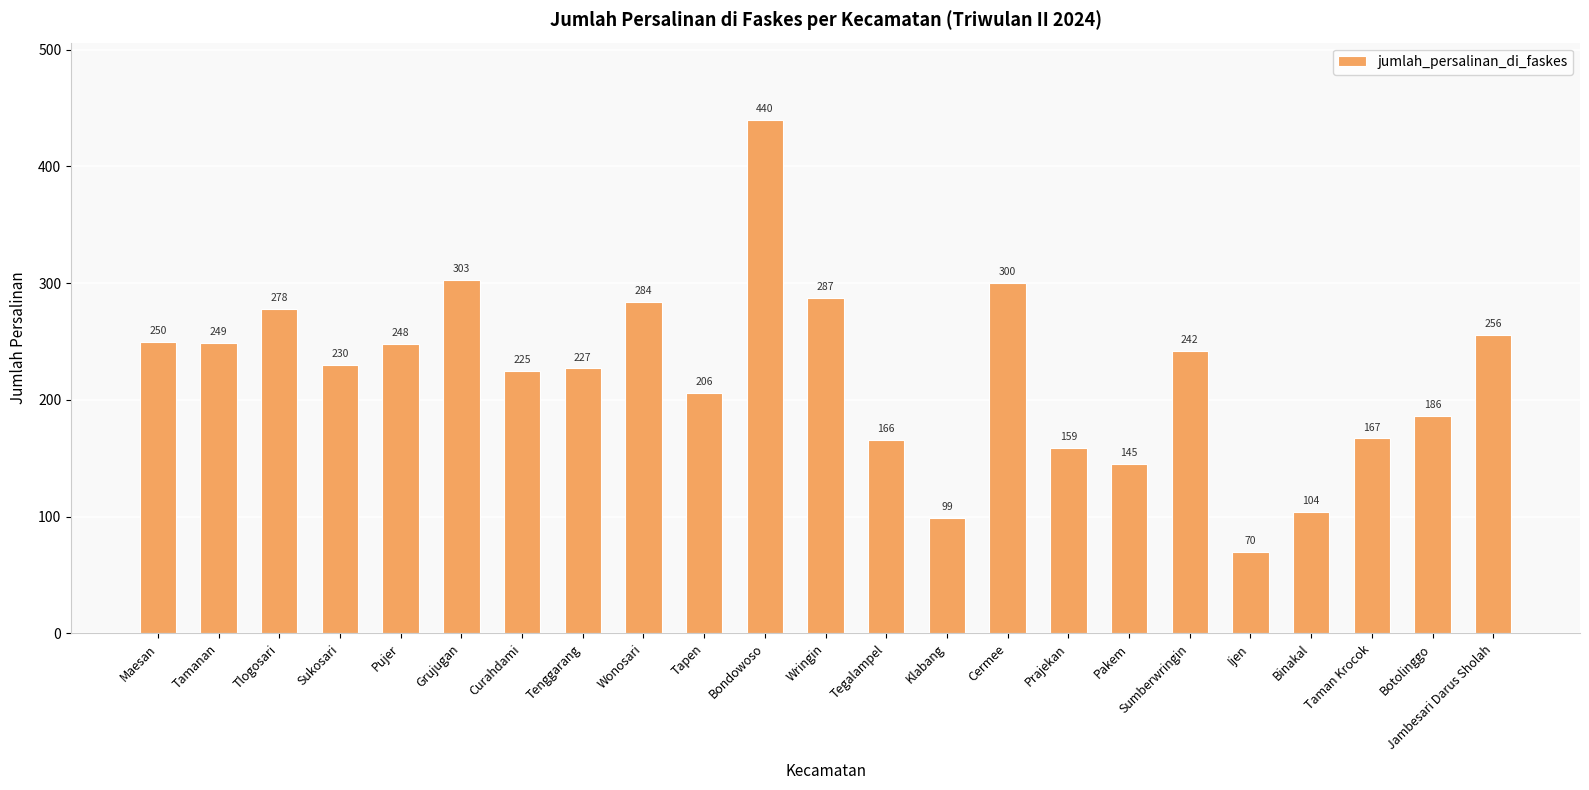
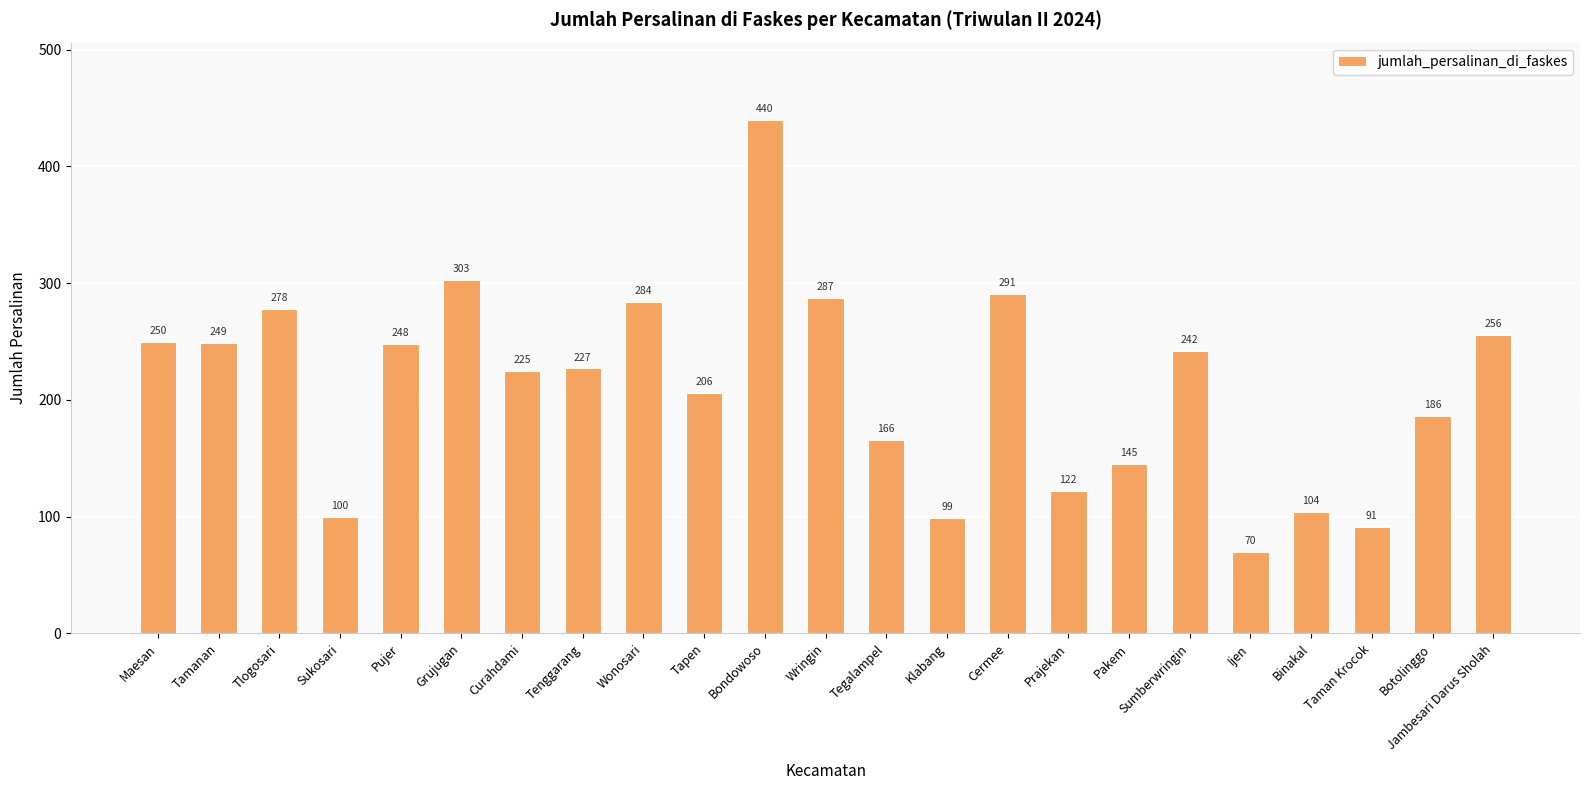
  {
    "Maesan": 250,
    "Tamanan": 249,
    "Tlogosari": 278,
-   "Sukosari": 230,
+   "Sukosari": 100,
    "Pujer": 248,
    "Grujugan": 303,
    "Curahdami": 225,
    "Tenggarang": 227,
    "Wonosari": 284,
    "Tapen": 206,
    "Bondowoso": 440,
    "Wringin": 287,
    "Tegalampel": 166,
    "Klabang": 99,
-   "Cermee": 300,
-   "Prajekan": 159,
+   "Cermee": 291,
+   "Prajekan": 122,
    "Pakem": 145,
    "Sumberwringin": 242,
    "Ijen": 70,
    "Binakal": 104,
-   "Taman Krocok": 167,
+   "Taman Krocok": 91,
    "Botolinggo": 186,
    "Jambesari Darus Sholah": 256
  }
